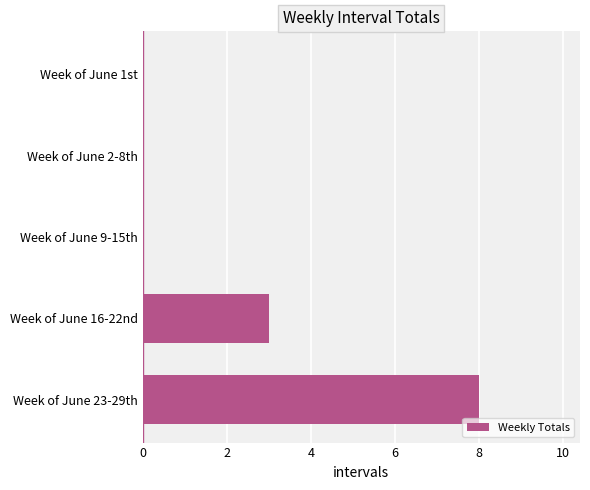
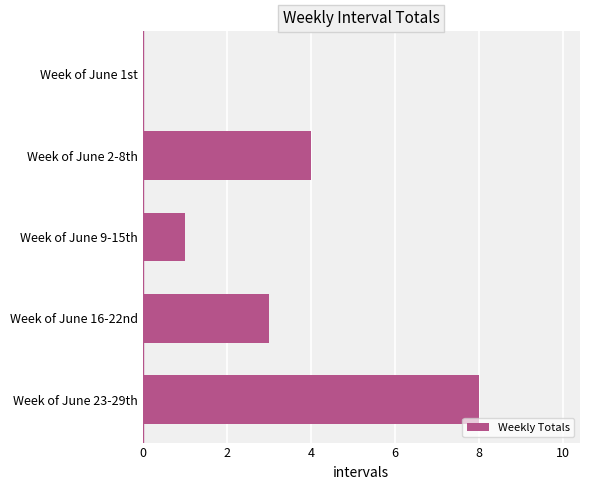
  {
    "Week of June 1st": 0,
-   "Week of June 2-8th": 0,
-   "Week of June 9-15th": 0,
+   "Week of June 2-8th": 4,
+   "Week of June 9-15th": 1,
    "Week of June 16-22nd": 3,
    "Week of June 23-29th": 8
  }
